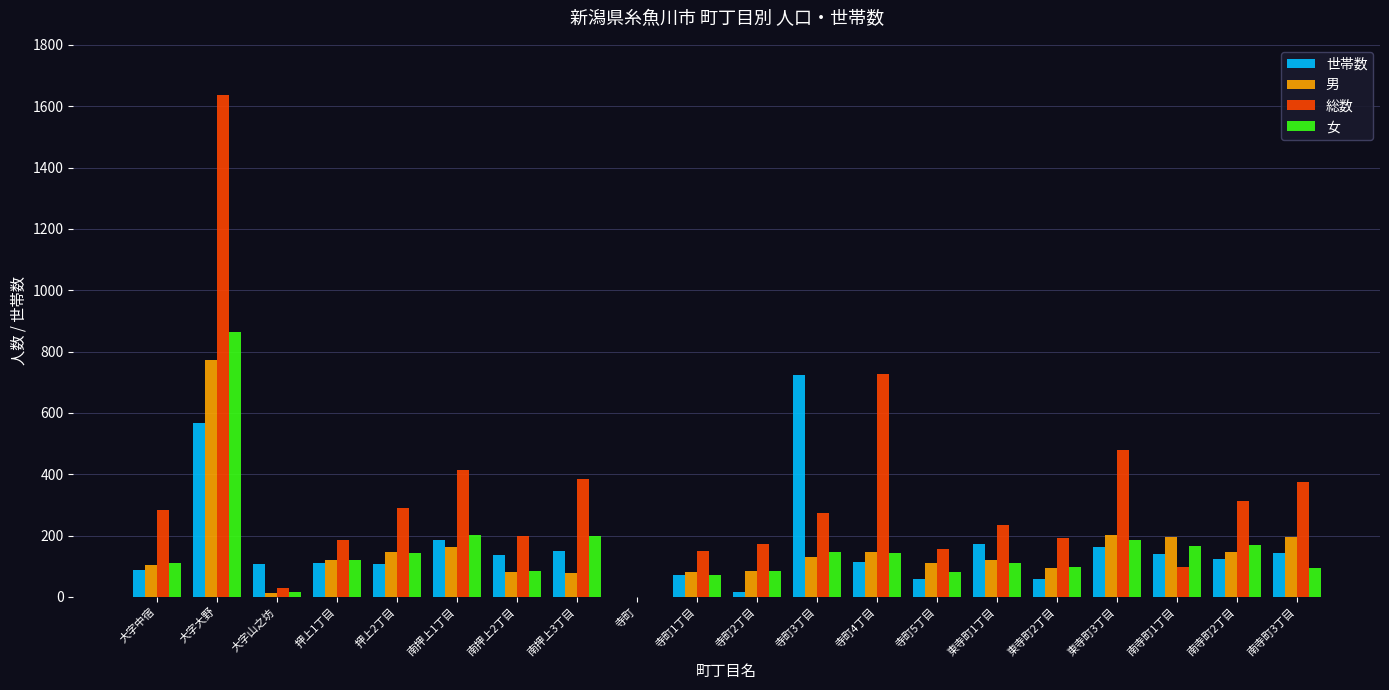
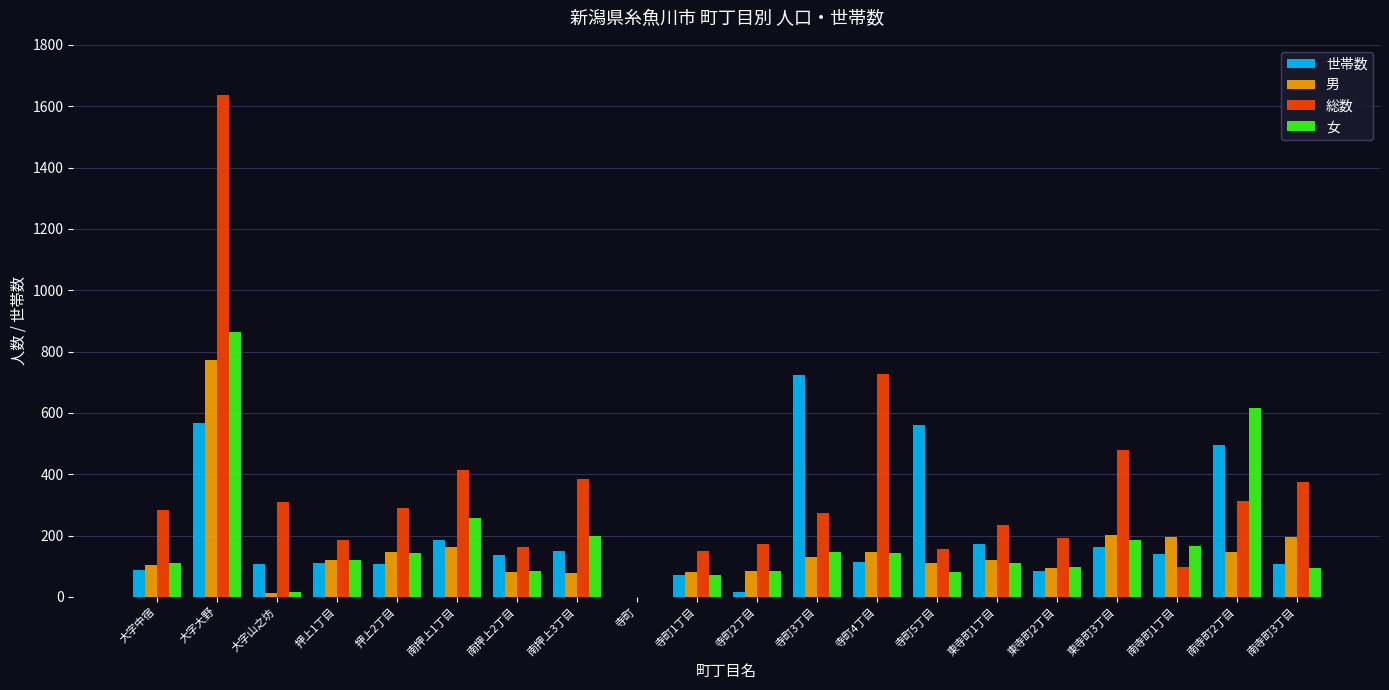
  {
    "世帯数": {
      "大字中宿": 90,
      "大字大野": 570,
      "大字山之坊": 110,
      "押上1丁目": 110,
      "押上2丁目": 110,
      "南押上1丁目": 180,
      "南押上2丁目": 140,
      "南押上3丁目": 150,
      "寺町": 0,
      "寺町1丁目": 70,
      "寺町2丁目": 20,
      "寺町3丁目": 720,
      "寺町4丁目": 110,
-     "寺町5丁目": 60,
+     "寺町5丁目": 560,
      "東寺町1丁目": 170,
-     "東寺町2丁目": 60,
+     "東寺町2丁目": 90,
      "東寺町3丁目": 160,
      "南寺町1丁目": 140,
-     "南寺町2丁目": 130,
-     "南寺町3丁目": 140
+     "南寺町2丁目": 500,
+     "南寺町3丁目": 110
    },
    "男": {
      "大字中宿": 100,
      "大字大野": 770,
      "大字山之坊": 10,
      "押上1丁目": 120,
      "押上2丁目": 150,
      "南押上1丁目": 160,
      "南押上2丁目": 80,
      "南押上3丁目": 80,
      "寺町": 0,
      "寺町1丁目": 80,
      "寺町2丁目": 90,
      "寺町3丁目": 130,
      "寺町4丁目": 150,
      "寺町5丁目": 110,
      "東寺町1丁目": 120,
      "東寺町2丁目": 100,
      "東寺町3丁目": 200,
      "南寺町1丁目": 190,
      "南寺町2丁目": 150,
      "南寺町3丁目": 190
    },
    "総数": {
      "大字中宿": 280,
      "大字大野": 1640,
-     "大字山之坊": 30,
+     "大字山之坊": 310,
      "押上1丁目": 190,
      "押上2丁目": 290,
      "南押上1丁目": 420,
-     "南押上2丁目": 200,
+     "南押上2丁目": 160,
      "南押上3丁目": 390,
      "寺町": 0,
      "寺町1丁目": 150,
      "寺町2丁目": 170,
      "寺町3丁目": 280,
      "寺町4丁目": 730,
      "寺町5丁目": 160,
      "東寺町1丁目": 230,
      "東寺町2丁目": 190,
      "東寺町3丁目": 480,
      "南寺町1丁目": 100,
      "南寺町2丁目": 310,
      "南寺町3丁目": 370
    },
    "女": {
      "大字中宿": 110,
      "大字大野": 870,
      "大字山之坊": 20,
      "押上1丁目": 120,
      "押上2丁目": 140,
-     "南押上1丁目": 200,
+     "南押上1丁目": 260,
      "南押上2丁目": 80,
      "南押上3丁目": 200,
      "寺町": 0,
      "寺町1丁目": 70,
      "寺町2丁目": 90,
      "寺町3丁目": 150,
      "寺町4丁目": 140,
      "寺町5丁目": 80,
      "東寺町1丁目": 110,
      "東寺町2丁目": 100,
      "東寺町3丁目": 190,
      "南寺町1丁目": 170,
-     "南寺町2丁目": 170,
+     "南寺町2丁目": 620,
      "南寺町3丁目": 90
    }
  }
